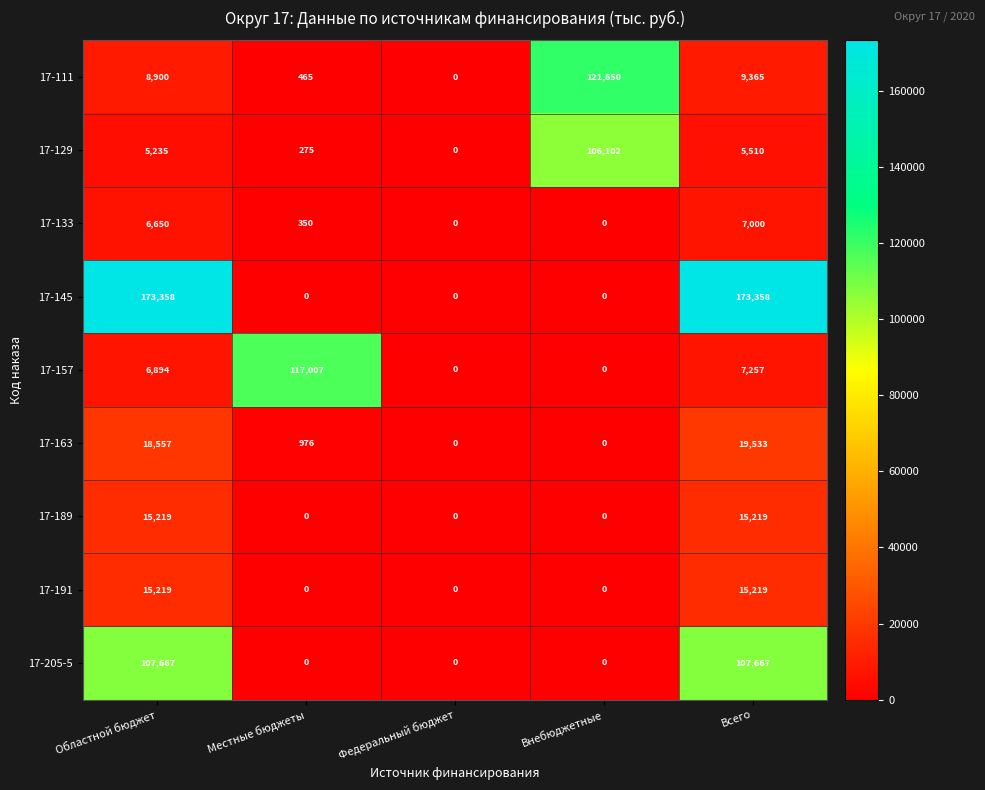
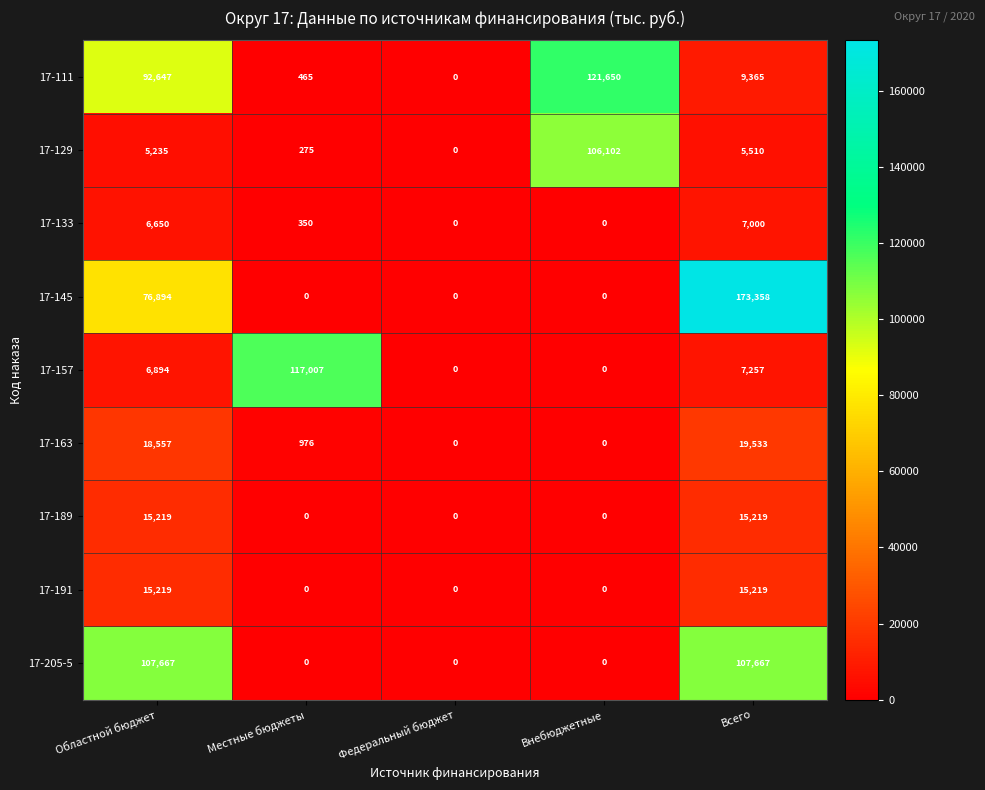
  {
    "17-111": {
-     "Областной бюджет": "8,900",
+     "Областной бюджет": "92,647",
      "Местные бюджеты": "465",
      "Федеральный бюджет": "0",
      "Внебюджетные": "121,650",
      "Всего": "9,365"
    },
    "17-129": {
      "Областной бюджет": "5,235",
      "Местные бюджеты": "275",
      "Федеральный бюджет": "0",
      "Внебюджетные": "106,102",
      "Всего": "5,510"
    },
    "17-133": {
      "Областной бюджет": "6,650",
      "Местные бюджеты": "350",
      "Федеральный бюджет": "0",
      "Внебюджетные": "0",
      "Всего": "7,000"
    },
    "17-145": {
-     "Областной бюджет": "173,358",
+     "Областной бюджет": "76,894",
      "Местные бюджеты": "0",
      "Федеральный бюджет": "0",
      "Внебюджетные": "0",
      "Всего": "173,358"
    },
    "17-157": {
      "Областной бюджет": "6,894",
      "Местные бюджеты": "117,007",
      "Федеральный бюджет": "0",
      "Внебюджетные": "0",
      "Всего": "7,257"
    },
    "17-163": {
      "Областной бюджет": "18,557",
      "Местные бюджеты": "976",
      "Федеральный бюджет": "0",
      "Внебюджетные": "0",
      "Всего": "19,533"
    },
    "17-189": {
      "Областной бюджет": "15,219",
      "Местные бюджеты": "0",
      "Федеральный бюджет": "0",
      "Внебюджетные": "0",
      "Всего": "15,219"
    },
    "17-191": {
      "Областной бюджет": "15,219",
      "Местные бюджеты": "0",
      "Федеральный бюджет": "0",
      "Внебюджетные": "0",
      "Всего": "15,219"
    },
    "17-205-5": {
      "Областной бюджет": "107,667",
      "Местные бюджеты": "0",
      "Федеральный бюджет": "0",
      "Внебюджетные": "0",
      "Всего": "107,667"
    }
  }
